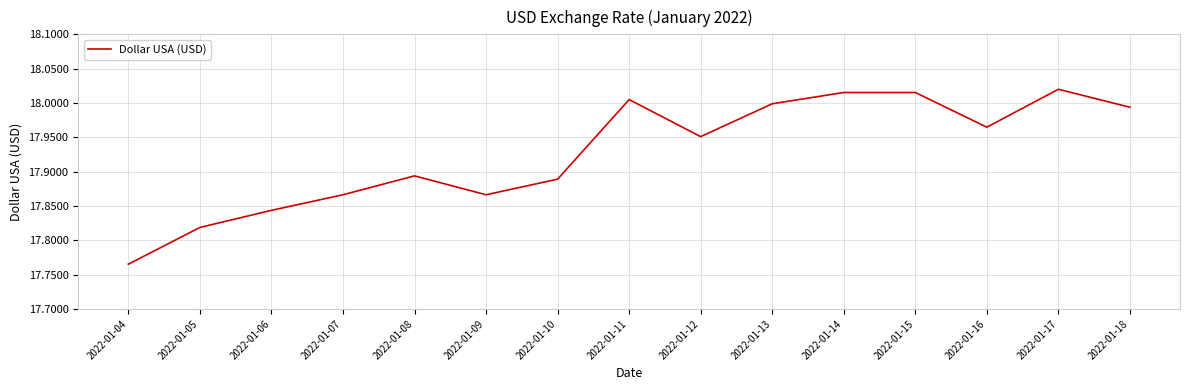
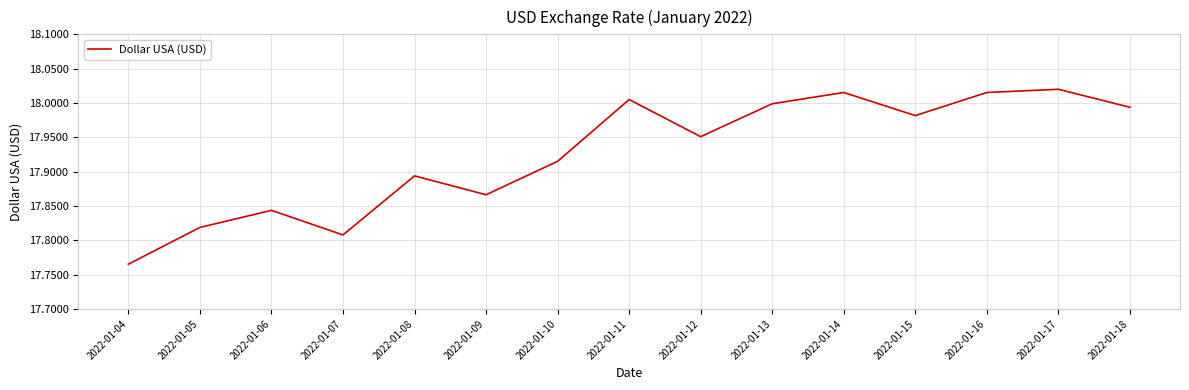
  {
    "2022-01-04": 17.77,
    "2022-01-05": 17.82,
    "2022-01-06": 17.84,
-   "2022-01-07": 17.87,
+   "2022-01-07": 17.81,
    "2022-01-08": 17.89,
    "2022-01-09": 17.87,
-   "2022-01-10": 17.89,
+   "2022-01-10": 17.92,
    "2022-01-11": 18.01,
    "2022-01-12": 17.95,
    "2022-01-13": 18.00,
    "2022-01-14": 18.02,
-   "2022-01-15": 18.02,
-   "2022-01-16": 17.96,
+   "2022-01-15": 17.98,
+   "2022-01-16": 18.02,
    "2022-01-17": 18.02,
    "2022-01-18": 17.99
  }
